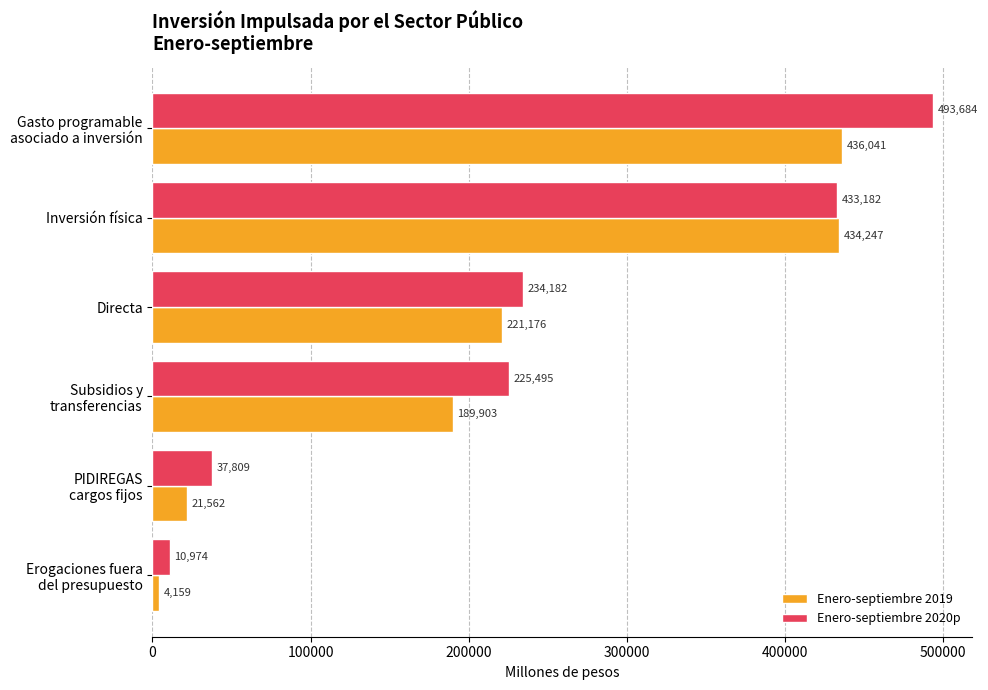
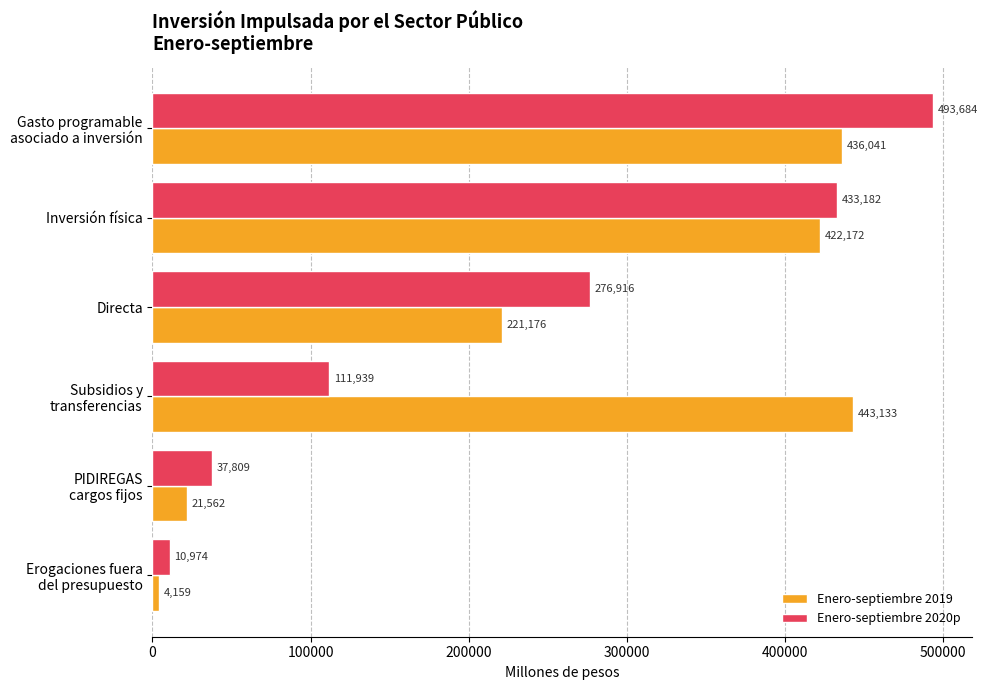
  {
    "Enero-septiembre 2019": {
      "Gasto programable asociado a inversión": "436,041",
-     "Inversión física": "434,247",
+     "Inversión física": "422,172",
      "Directa": "221,176",
-     "Subsidios y transferencias": "189,903",
+     "Subsidios y transferencias": "443,133",
      "PIDIREGAS cargos fijos": "21,562",
      "Erogaciones fuera del presupuesto": "4,159"
    },
    "Enero-septiembre 2020p": {
      "Gasto programable asociado a inversión": "493,684",
      "Inversión física": "433,182",
-     "Directa": "234,182",
-     "Subsidios y transferencias": "225,495",
+     "Directa": "276,916",
+     "Subsidios y transferencias": "111,939",
      "PIDIREGAS cargos fijos": "37,809",
      "Erogaciones fuera del presupuesto": "10,974"
    }
  }
